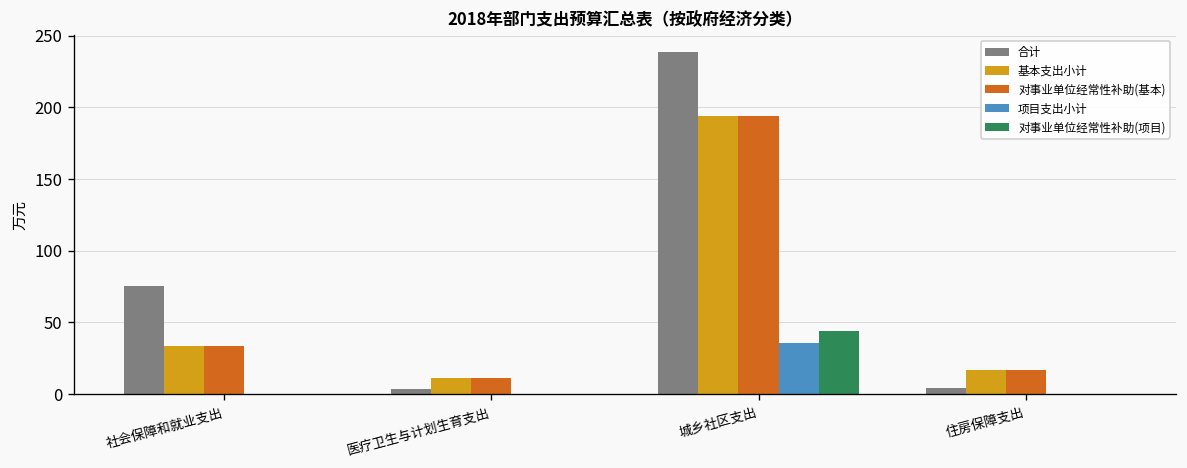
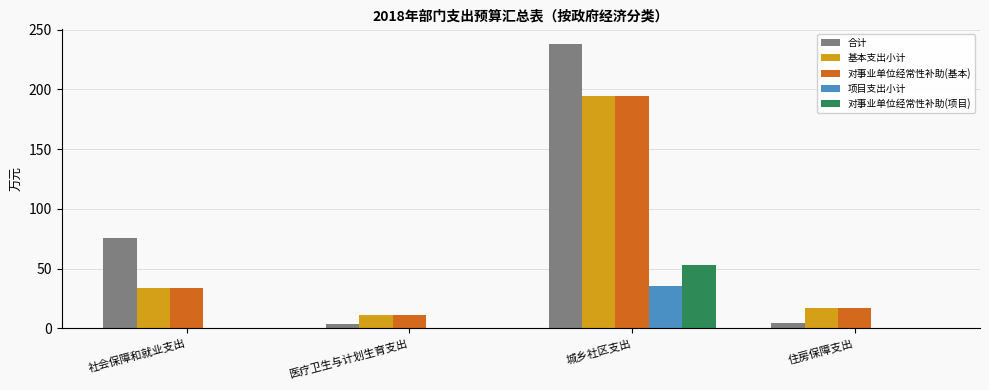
  {
    "合计": {
      "社会保障和就业支出": 76,
      "医疗卫生与计划生育支出": 3,
      "城乡社区支出": 238,
      "住房保障支出": 4
    },
    "项目支出小计": {
      "社会保障和就业支出": 0,
      "医疗卫生与计划生育支出": 0,
      "城乡社区支出": 35,
      "住房保障支出": 0
    },
    "对事业单位经常性补助(项目)": {
      "社会保障和就业支出": 0,
      "医疗卫生与计划生育支出": 0,
-     "城乡社区支出": 44,
+     "城乡社区支出": 53,
      "住房保障支出": 0
    }
  }
